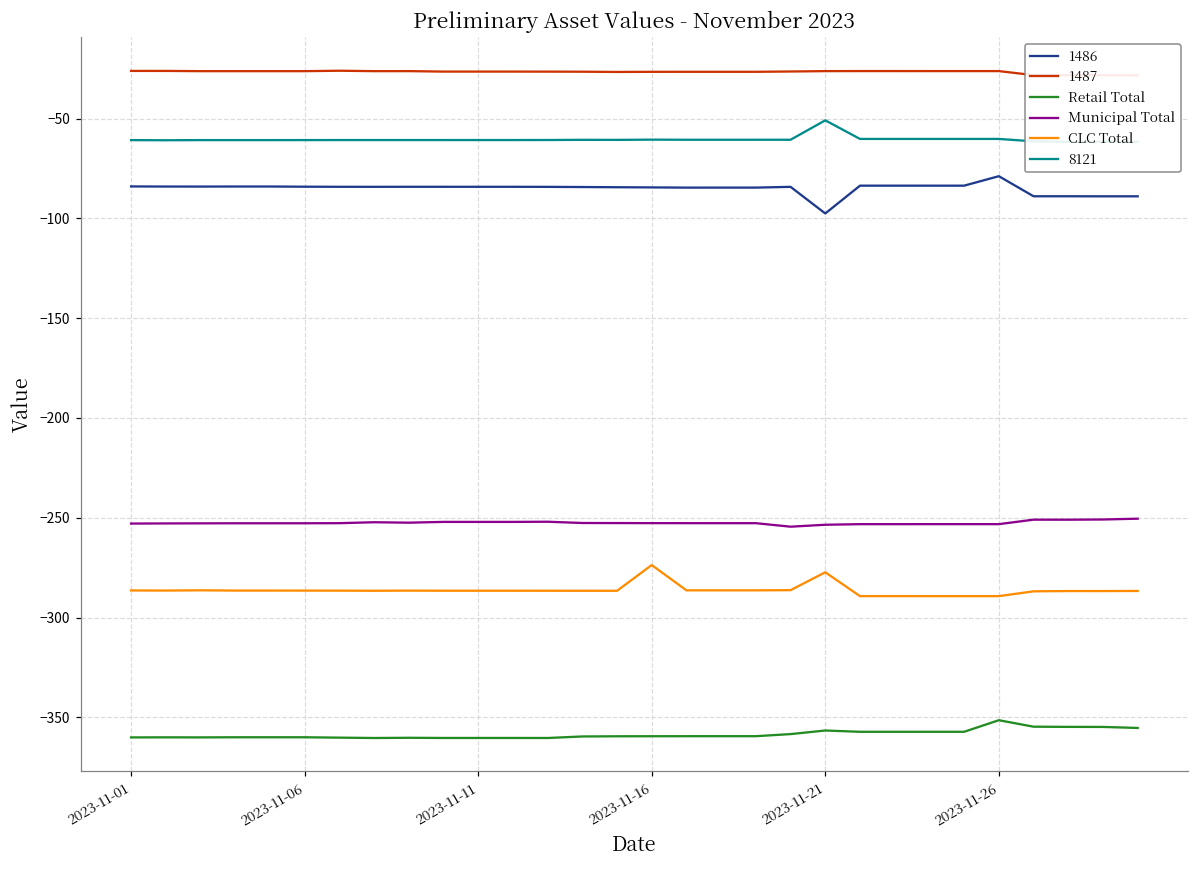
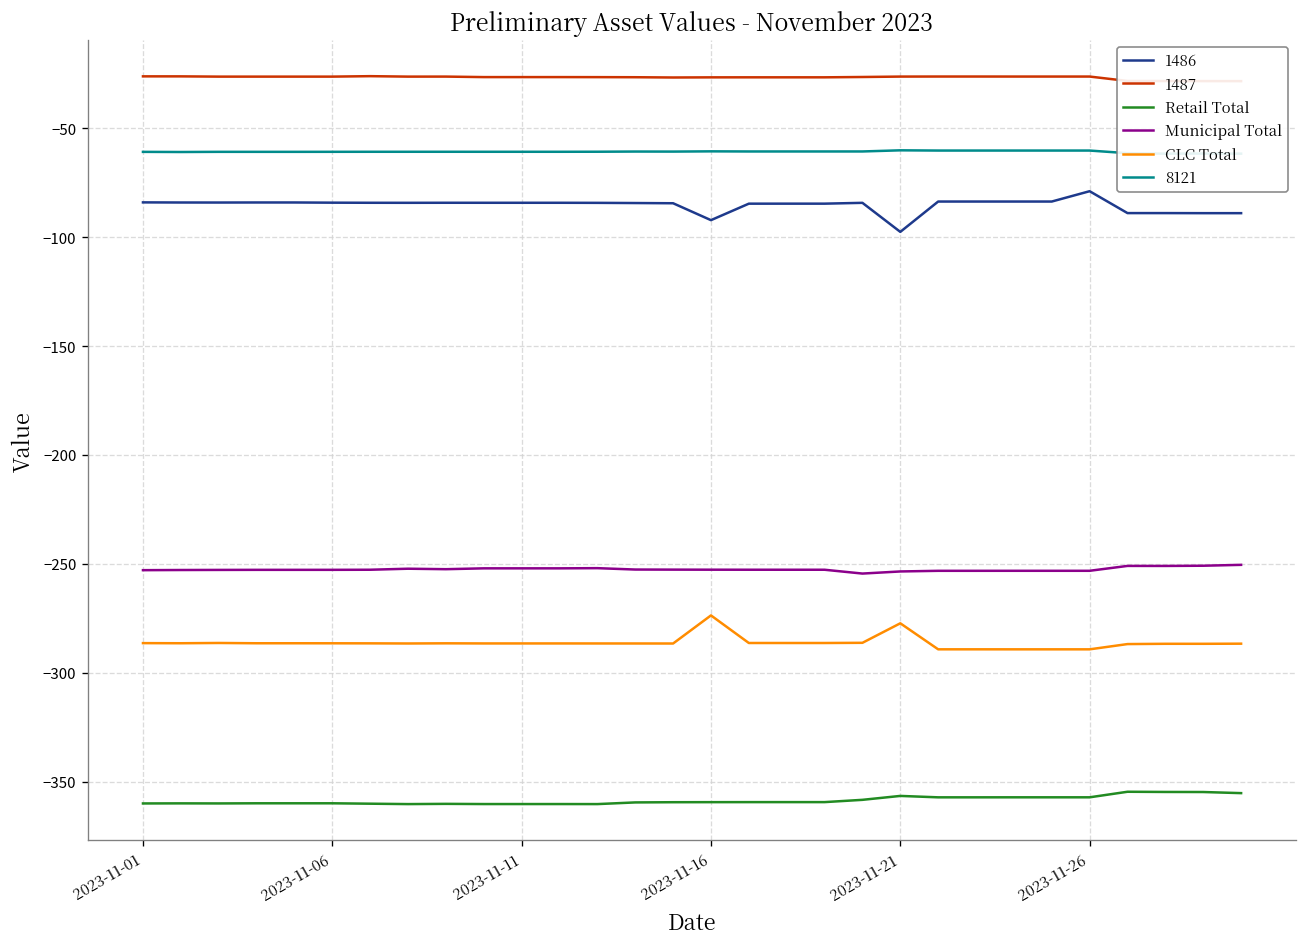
  {
    "1486": {
      "2023-11-01": -84,
      "2023-11-06": -84,
      "2023-11-11": -84,
-     "2023-11-16": -84,
+     "2023-11-16": -92,
      "2023-11-21": -98,
      "2023-11-26": -79
    },
    "1487": {
      "2023-11-01": -26,
      "2023-11-06": -26,
      "2023-11-11": -26,
      "2023-11-16": -27,
      "2023-11-21": -26,
      "2023-11-26": -26
    },
    "Retail Total": {
      "2023-11-01": -360,
      "2023-11-06": -360,
      "2023-11-11": -360,
      "2023-11-16": -359,
      "2023-11-21": -357,
-     "2023-11-26": -351
+     "2023-11-26": -357
    },
    "Municipal Total": {
      "2023-11-01": -253,
      "2023-11-06": -253,
      "2023-11-11": -252,
      "2023-11-16": -253,
      "2023-11-21": -254,
      "2023-11-26": -253
    },
    "CLC Total": {
      "2023-11-01": -286,
      "2023-11-06": -286,
      "2023-11-11": -287,
      "2023-11-16": -274,
      "2023-11-21": -277,
      "2023-11-26": -289
    },
    "8121": {
      "2023-11-01": -61,
      "2023-11-06": -61,
      "2023-11-11": -61,
      "2023-11-16": -61,
-     "2023-11-21": -51,
+     "2023-11-21": -60,
      "2023-11-26": -60
    }
  }
